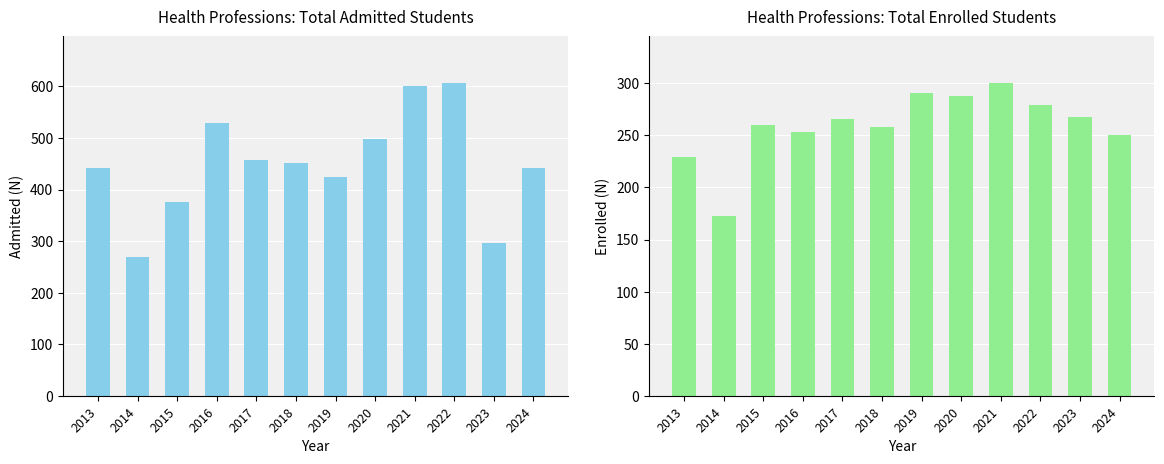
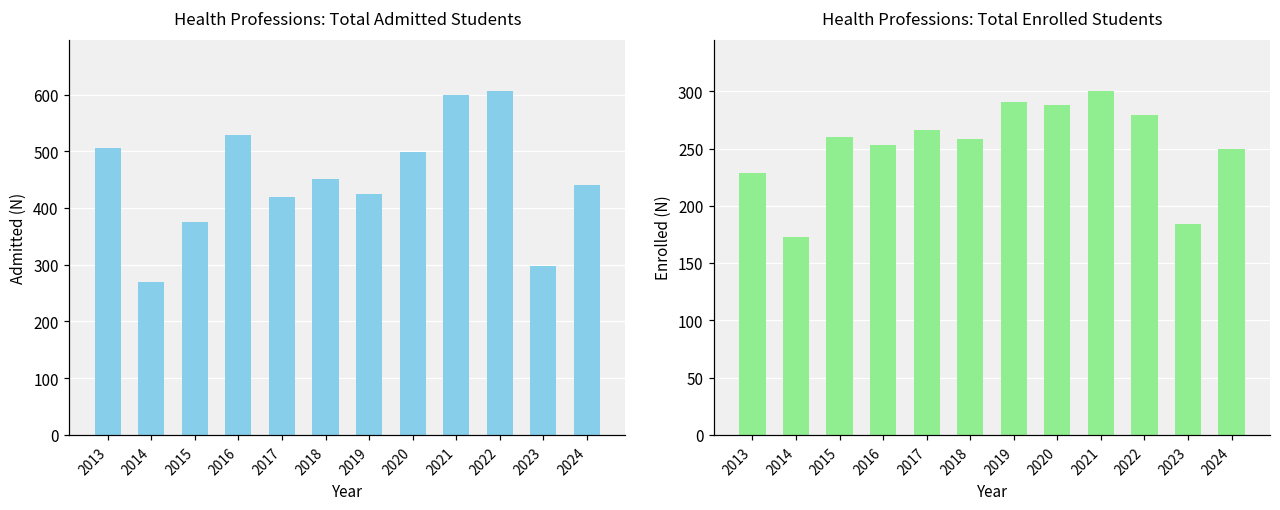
  {
    "Health Professions: Total Admitted Students": {
-     "2013": 440,
+     "2013": 510,
      "2014": 270,
      "2015": 380,
      "2016": 530,
-     "2017": 460,
+     "2017": 420,
      "2018": 450,
      "2019": 420,
      "2020": 500,
      "2021": 600,
      "2022": 610,
      "2023": 300,
      "2024": 440
    },
    "Health Professions: Total Enrolled Students": {
      "2013": 229,
      "2014": 173,
      "2015": 260,
      "2016": 253,
      "2017": 266,
      "2018": 258,
      "2019": 291,
      "2020": 288,
      "2021": 300,
      "2022": 279,
-     "2023": 268,
+     "2023": 184,
      "2024": 250
    }
  }
